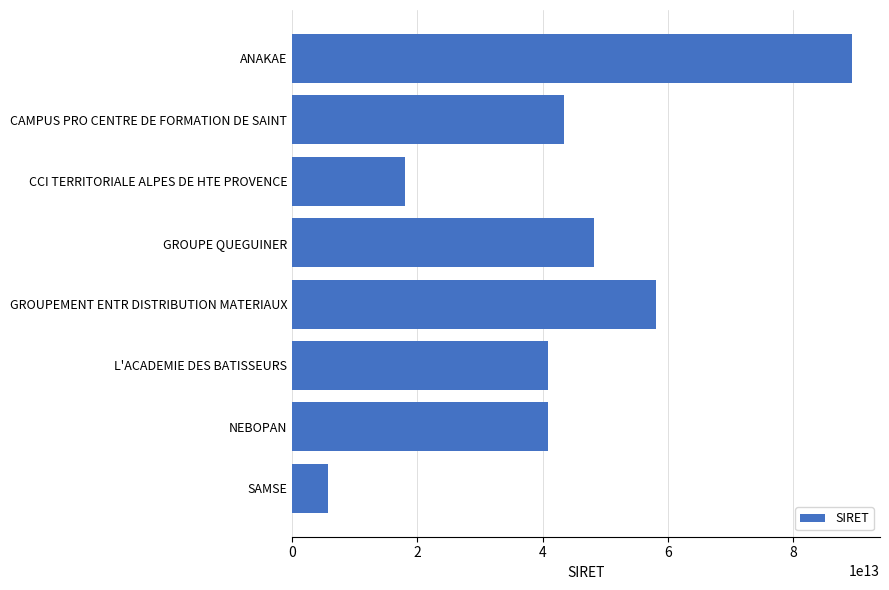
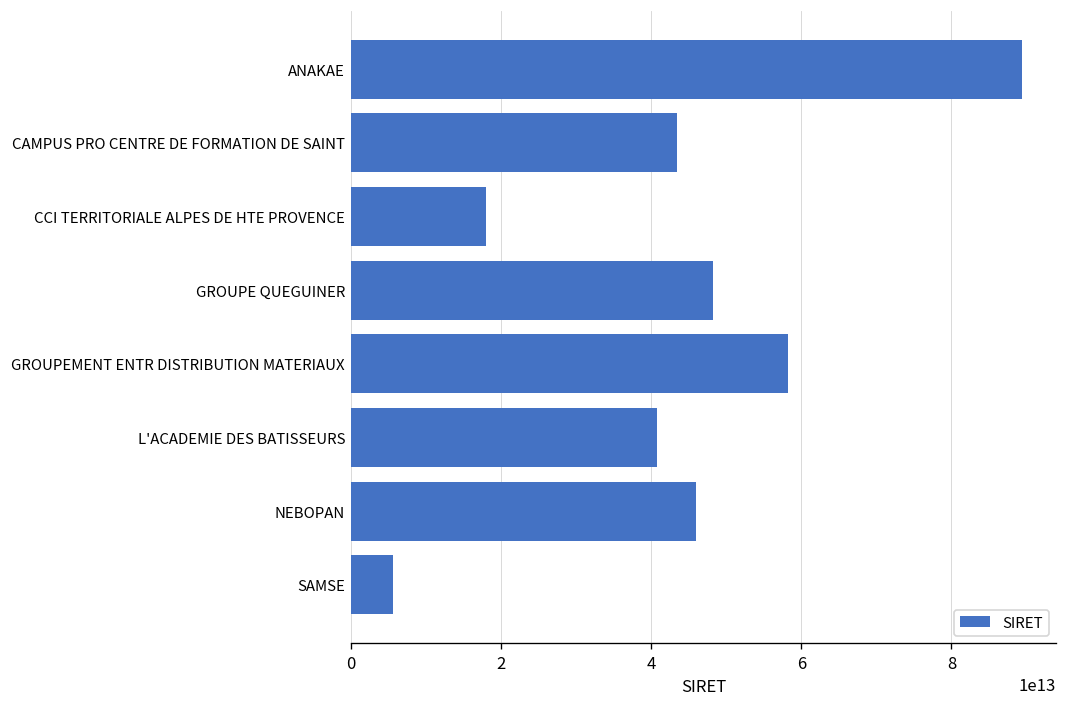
  {
    "ANAKAE": 89000000000000,
    "CAMPUS PRO CENTRE DE FORMATION DE SAINT": 43000000000000,
    "CCI TERRITORIALE ALPES DE HTE PROVENCE": 18000000000000,
    "GROUPE QUEGUINER": 48000000000000,
    "GROUPEMENT ENTR DISTRIBUTION MATERIAUX": 58000000000000,
    "L'ACADEMIE DES BATISSEURS": 41000000000000,
-   "NEBOPAN": 41000000000000,
+   "NEBOPAN": 46000000000000,
    "SAMSE": 6000000000000
  }
